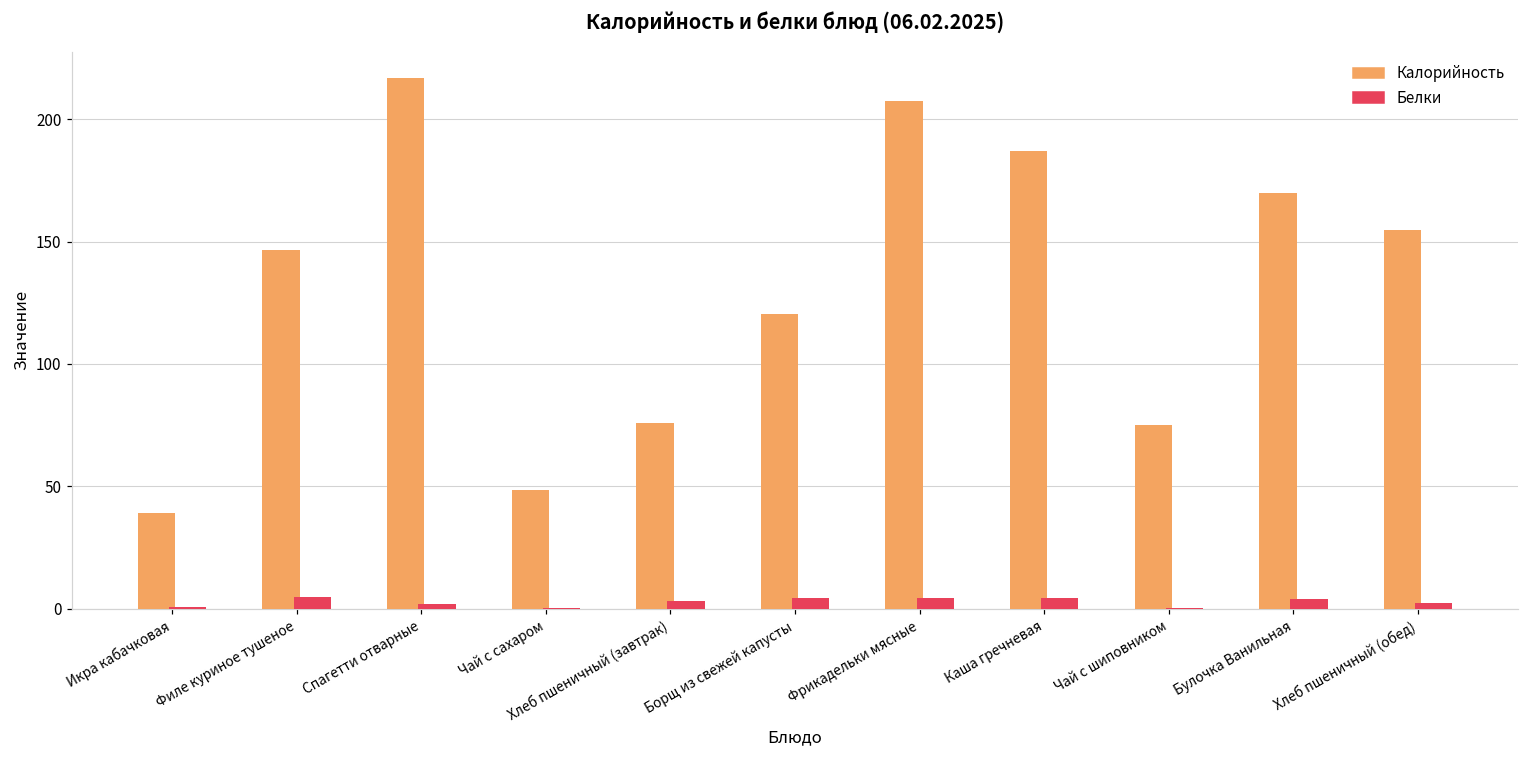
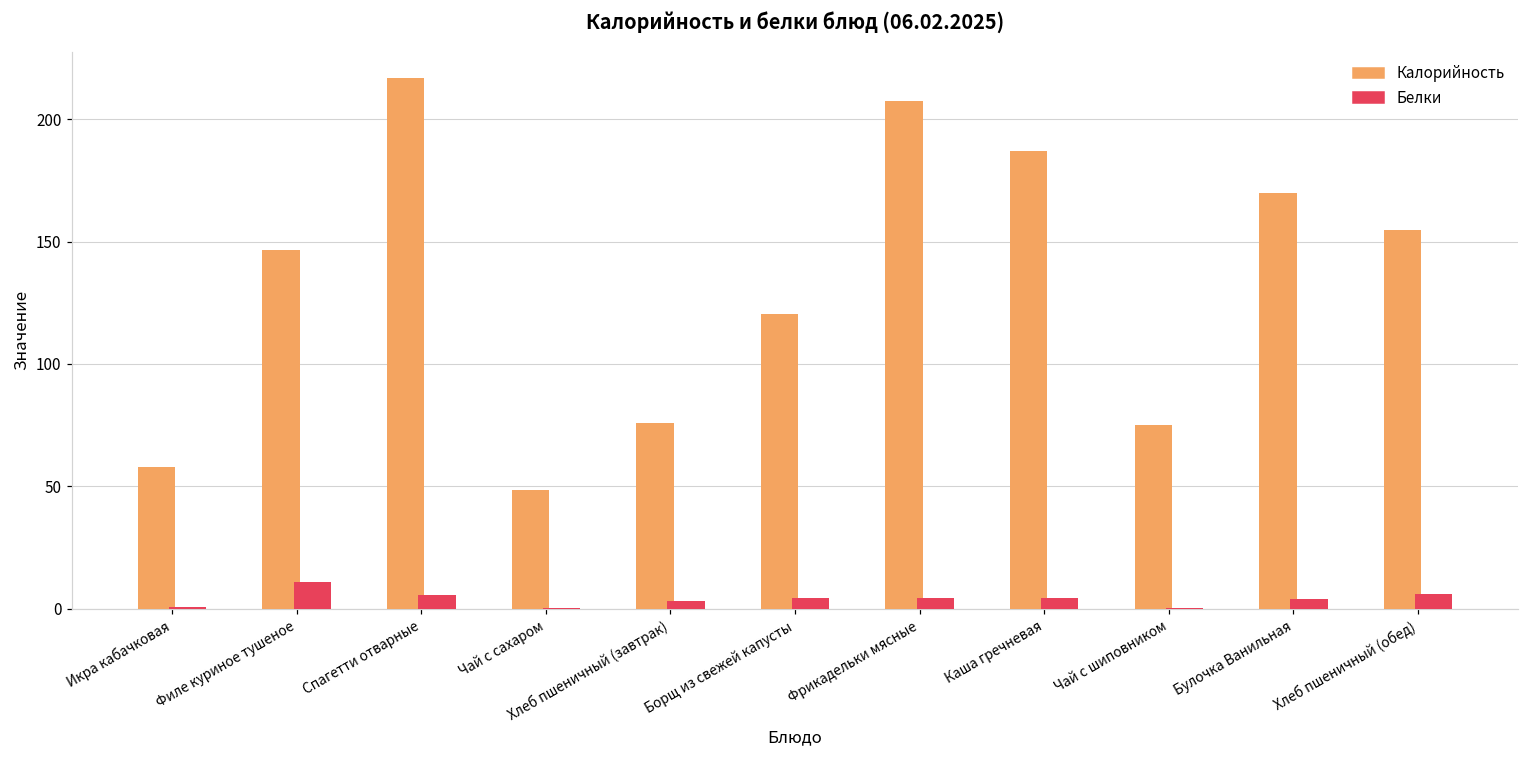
  {
    "Калорийность": {
-     "Икра кабачковая": 39,
+     "Икра кабачковая": 58,
      "Филе куриное тушеное": 146,
      "Спагетти отварные": 217,
      "Чай с сахаром": 49,
      "Хлеб пшеничный (завтрак)": 76,
      "Борщ из свежей капусты": 120,
      "Фрикадельки мясные": 208,
      "Каша гречневая": 187,
      "Чай с шиповником": 75,
      "Булочка Ванильная": 170,
      "Хлеб пшеничный (обед)": 155
    },
    "Белки": {
-     "Филе куриное тушеное": 5,
-     "Спагетти отварные": 2,
+     "Филе куриное тушеное": 11,
+     "Спагетти отварные": 6,
      "Хлеб пшеничный (завтрак)": 3,
      "Борщ из свежей капусты": 5,
      "Фрикадельки мясные": 4,
      "Каша гречневая": 5,
      "Булочка Ванильная": 4,
-     "Хлеб пшеничный (обед)": 2
+     "Хлеб пшеничный (обед)": 6
    }
  }
